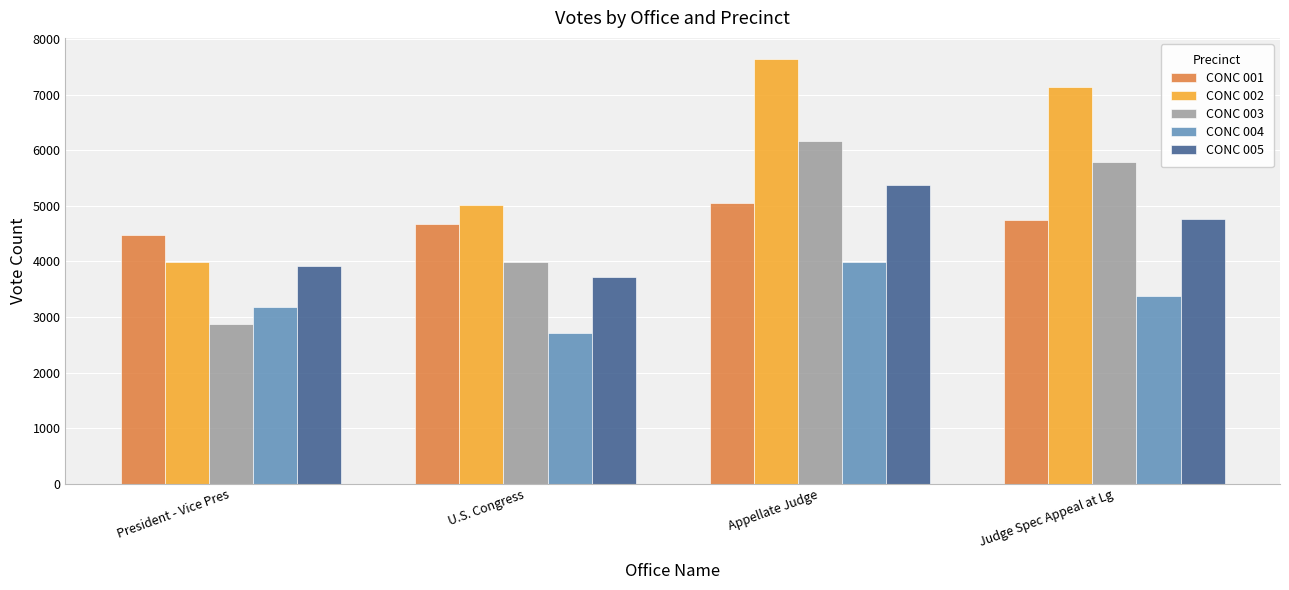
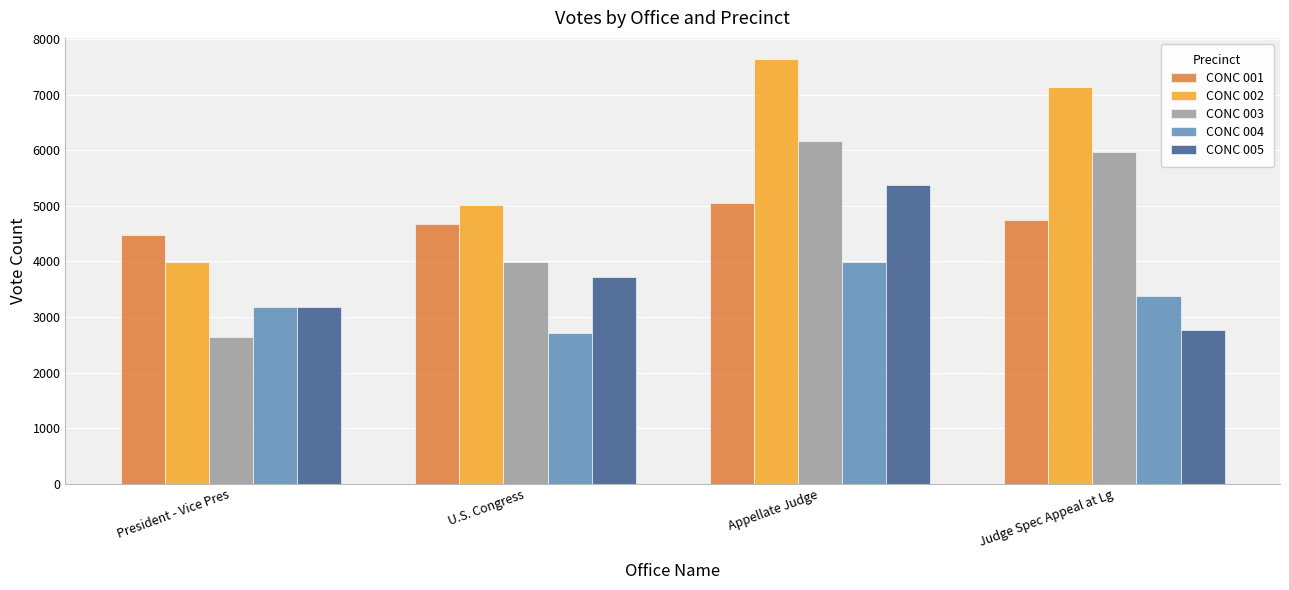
  {
    "CONC 003": {
-     "President - Vice Pres": 2900,
+     "President - Vice Pres": 2600,
      "U.S. Congress": 4000,
      "Appellate Judge": 6200,
-     "Judge Spec Appeal at Lg": 5800
+     "Judge Spec Appeal at Lg": 6000
    },
    "CONC 004": {
      "President - Vice Pres": 3200,
      "U.S. Congress": 2700,
      "Appellate Judge": 4000,
      "Judge Spec Appeal at Lg": 3400
    },
    "CONC 005": {
-     "President - Vice Pres": 3900,
+     "President - Vice Pres": 3200,
      "U.S. Congress": 3700,
      "Appellate Judge": 5400,
-     "Judge Spec Appeal at Lg": 4800
+     "Judge Spec Appeal at Lg": 2800
    }
  }
